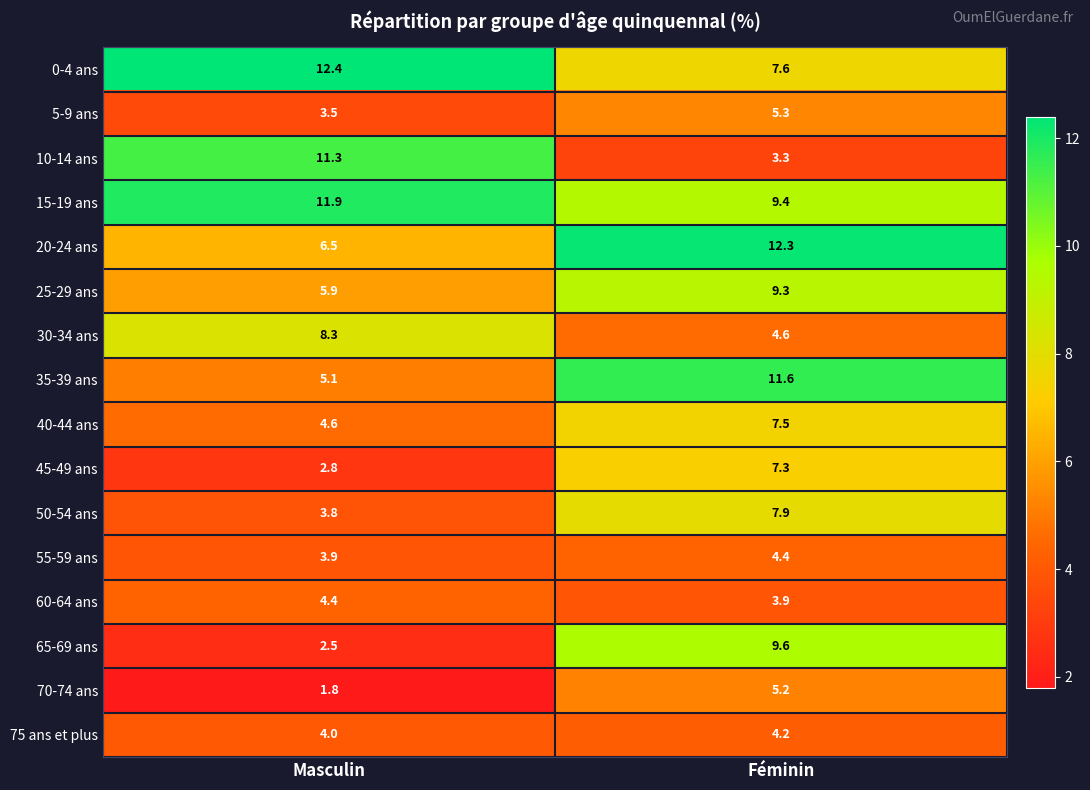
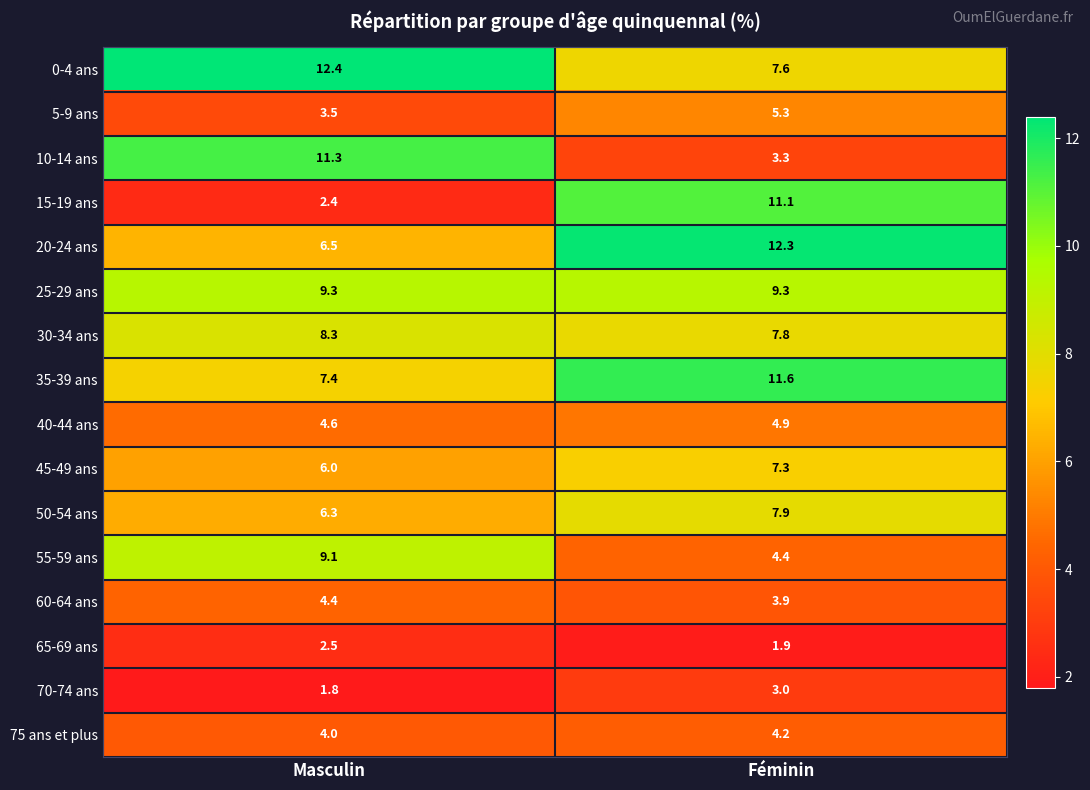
  {
    "0-4 ans": {
      "Masculin": 12.4,
      "Féminin": 7.6
    },
    "5-9 ans": {
      "Masculin": 3.5,
      "Féminin": 5.3
    },
    "10-14 ans": {
      "Masculin": 11.3,
      "Féminin": 3.3
    },
    "15-19 ans": {
-     "Masculin": 11.9,
-     "Féminin": 9.4
+     "Masculin": 2.4,
+     "Féminin": 11.1
    },
    "20-24 ans": {
      "Masculin": 6.5,
      "Féminin": 12.3
    },
    "25-29 ans": {
-     "Masculin": 5.9,
+     "Masculin": 9.3,
      "Féminin": 9.3
    },
    "30-34 ans": {
      "Masculin": 8.3,
-     "Féminin": 4.6
+     "Féminin": 7.8
    },
    "35-39 ans": {
-     "Masculin": 5.1,
+     "Masculin": 7.4,
      "Féminin": 11.6
    },
    "40-44 ans": {
      "Masculin": 4.6,
-     "Féminin": 7.5
+     "Féminin": 4.9
    },
    "45-49 ans": {
-     "Masculin": 2.8,
+     "Masculin": 6.0,
      "Féminin": 7.3
    },
    "50-54 ans": {
-     "Masculin": 3.8,
+     "Masculin": 6.3,
      "Féminin": 7.9
    },
    "55-59 ans": {
-     "Masculin": 3.9,
+     "Masculin": 9.1,
      "Féminin": 4.4
    },
    "60-64 ans": {
      "Masculin": 4.4,
      "Féminin": 3.9
    },
    "65-69 ans": {
      "Masculin": 2.5,
-     "Féminin": 9.6
+     "Féminin": 1.9
    },
    "70-74 ans": {
      "Masculin": 1.8,
-     "Féminin": 5.2
+     "Féminin": 3.0
    },
    "75 ans et plus": {
      "Masculin": 4.0,
      "Féminin": 4.2
    }
  }
